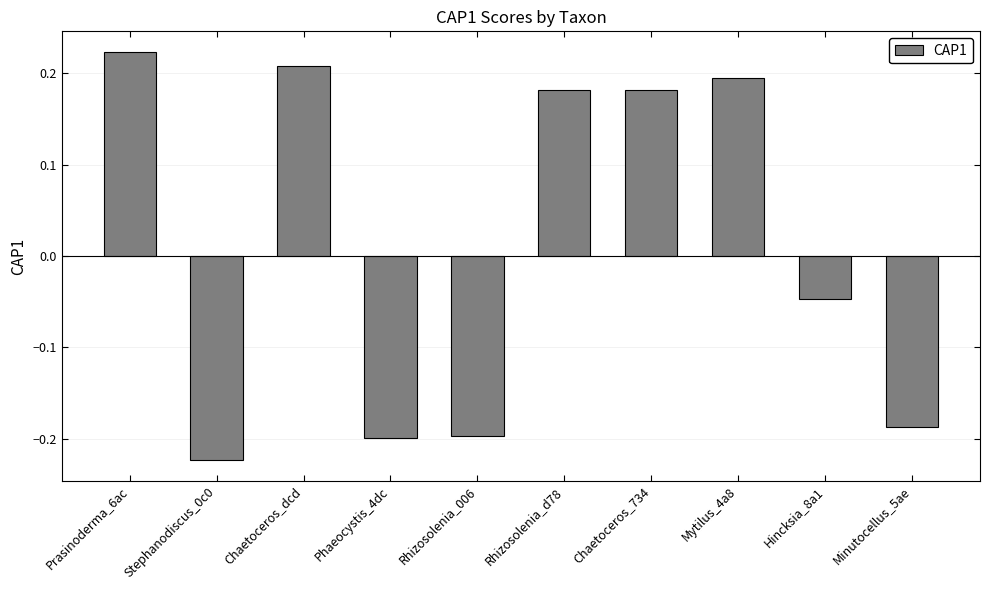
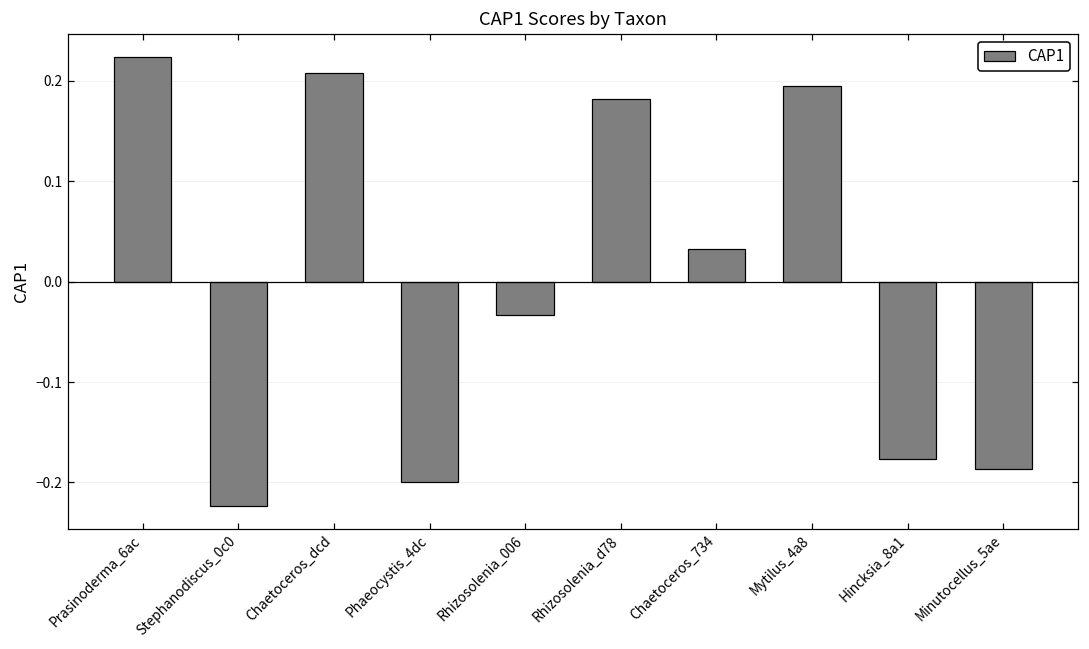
  {
    "Prasinoderma_6ac": 0.22,
    "Stephanodiscus_0c0": -0.22,
    "Chaetoceros_dcd": 0.21,
    "Phaeocystis_4dc": -0.20,
-   "Rhizosolenia_006": -0.20,
+   "Rhizosolenia_006": -0.03,
    "Rhizosolenia_d78": 0.18,
-   "Chaetoceros_734": 0.18,
+   "Chaetoceros_734": 0.03,
    "Mytilus_4a8": 0.19,
-   "Hincksia_8a1": -0.05,
+   "Hincksia_8a1": -0.18,
    "Minutocellus_5ae": -0.19
  }
